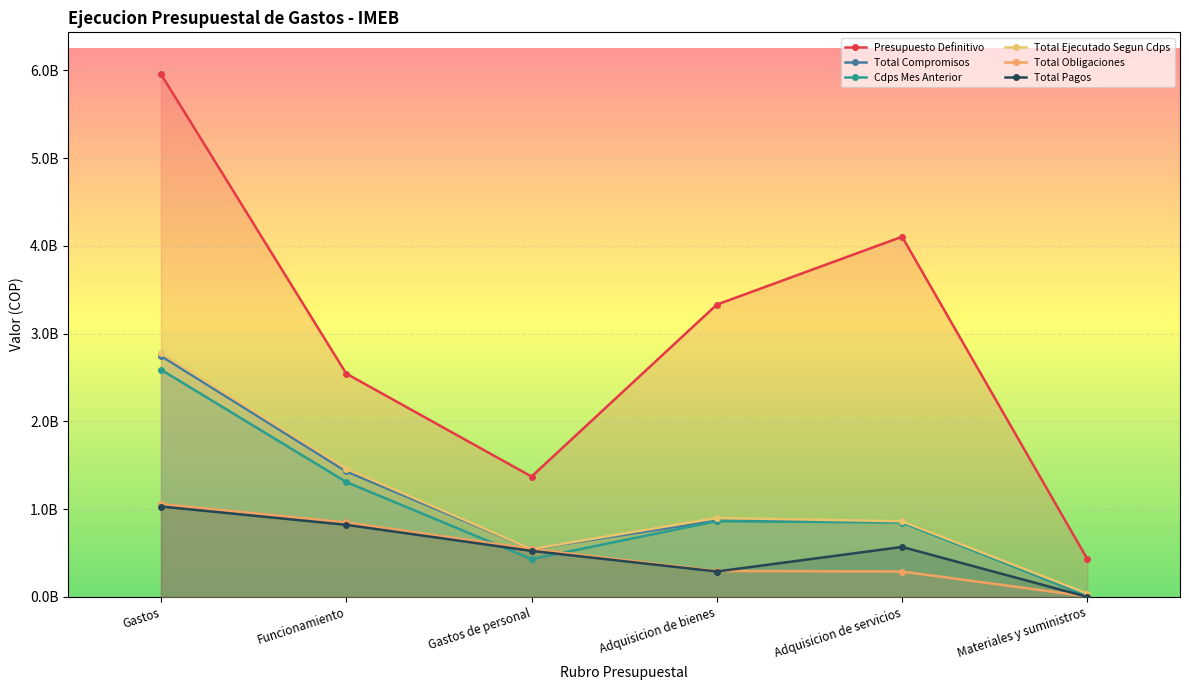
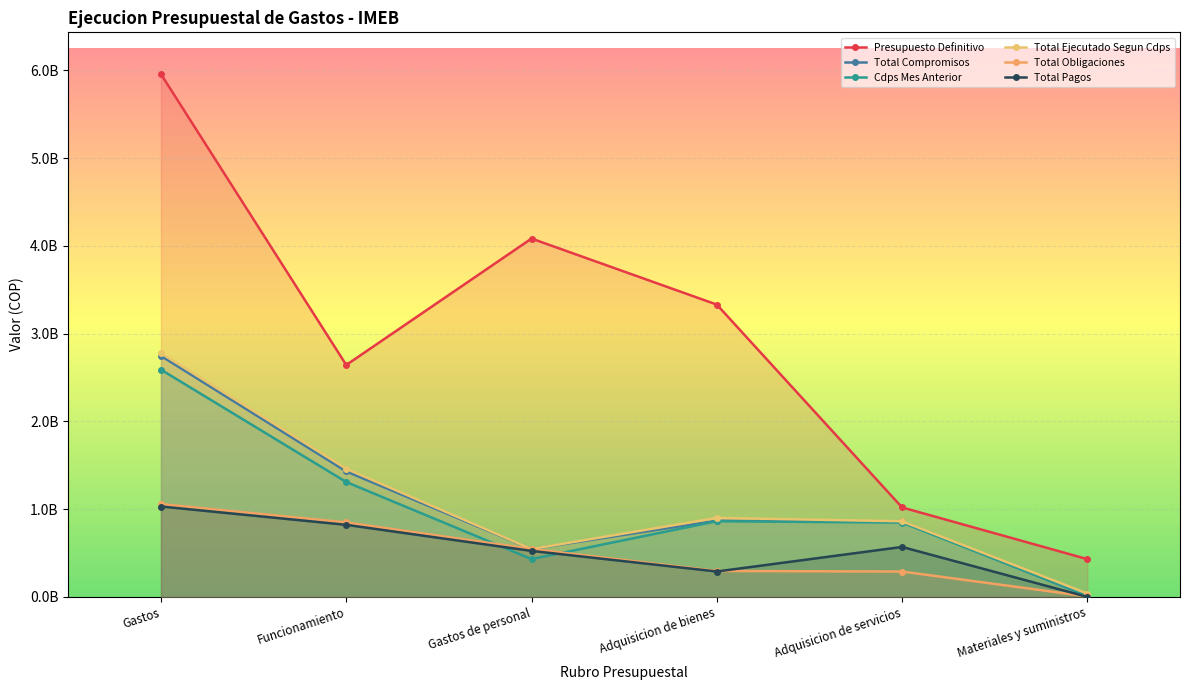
  {
    "Presupuesto Definitivo": {
      "Gastos": 6000000000,
-     "Funcionamiento": 2500000000,
-     "Gastos de personal": 1400000000,
+     "Funcionamiento": 2600000000,
+     "Gastos de personal": 4100000000,
      "Adquisicion de bienes": 3300000000,
-     "Adquisicion de servicios": 4100000000,
+     "Adquisicion de servicios": 1000000000,
      "Materiales y suministros": 400000000
    },
    "Total Pagos": {
      "Adquisicion de servicios": 600000000
    }
  }
